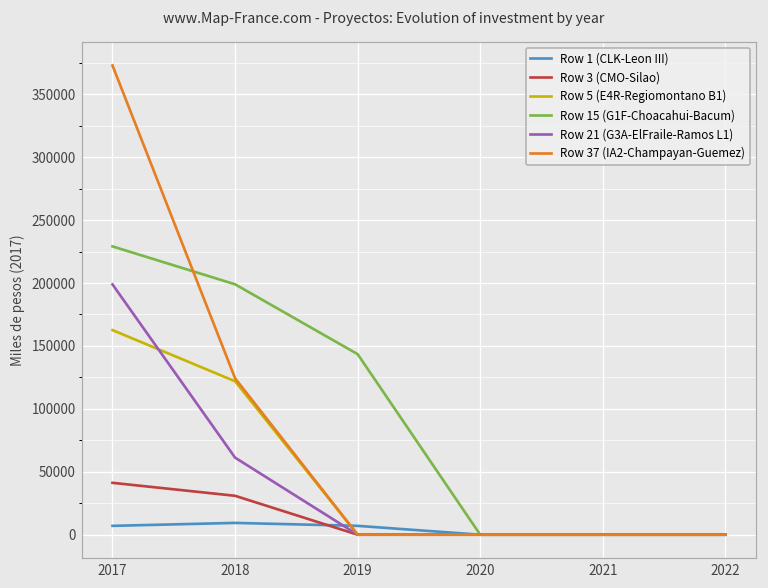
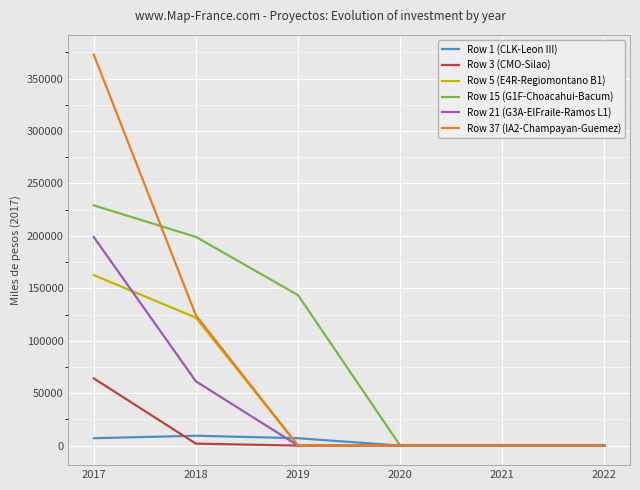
  {
    "Row 1 (CLK-Leon III)": {
      "2017": 7000,
      "2018": 9000,
      "2019": 7000
    },
    "Row 3 (CMO-Silao)": {
-     "2017": 41000,
-     "2018": 31000
+     "2017": 64000,
+     "2018": 2000
    },
    "Row 5 (E4R-Regiomontano B1)": {
      "2017": 163000
    },
    "Row 15 (G1F-Choacahui-Bacum)": {
      "2017": 229000,
      "2018": 199000,
      "2019": 143000
    },
    "Row 21 (G3A-ElFraile-Ramos L1)": {
      "2017": 199000,
      "2018": 61000
    },
    "Row 37 (IA2-Champayan-Guemez)": {
      "2017": 373000
    }
  }
